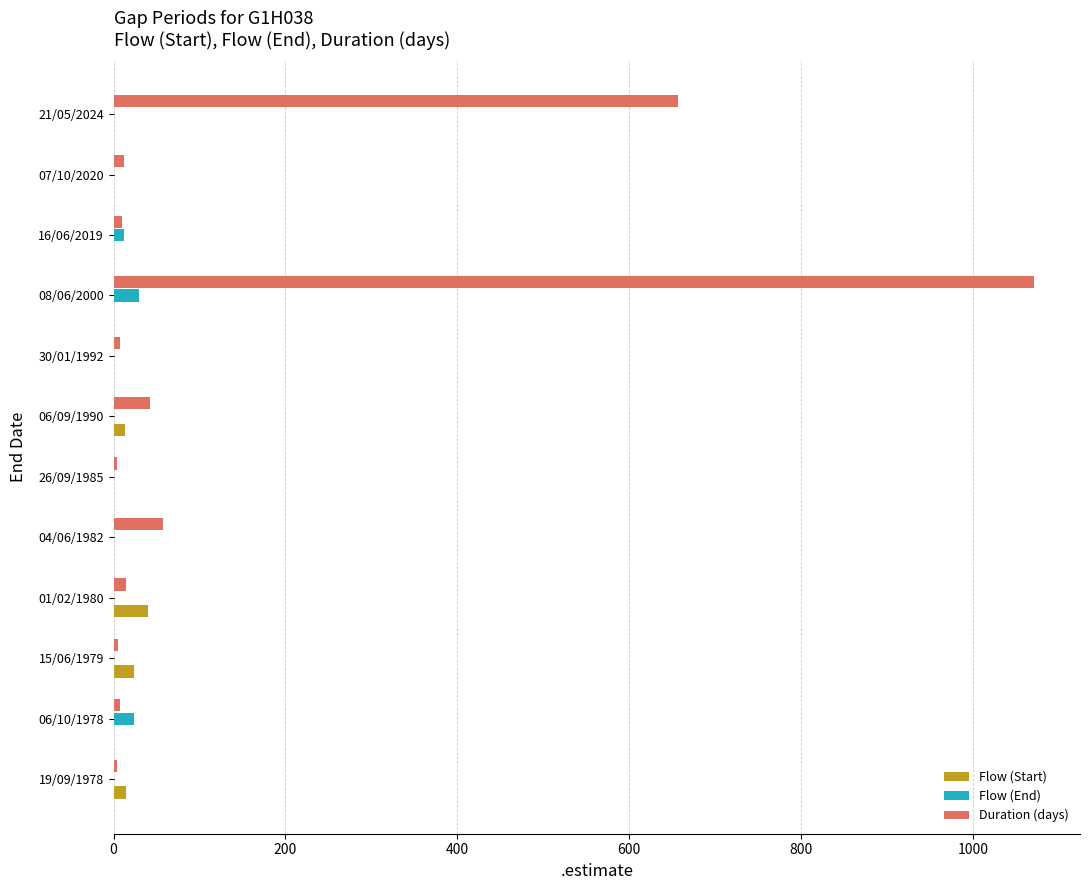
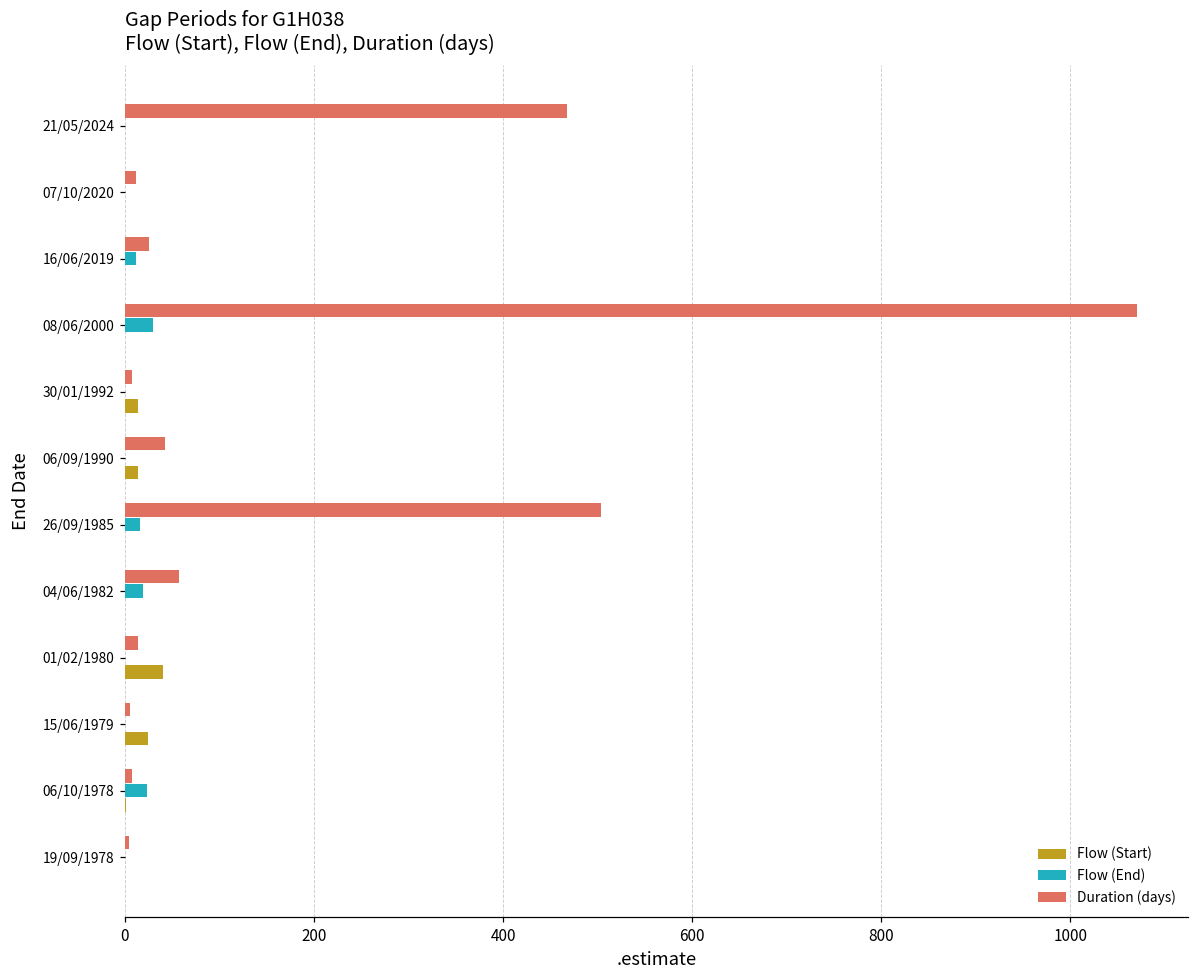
  {
    "Flow (Start)": {
      "21/05/2024": 0,
      "16/06/2019": 0,
-     "30/01/1992": 0,
+     "30/01/1992": 10,
      "06/09/1990": 10,
      "04/06/1982": 0,
      "01/02/1980": 40,
      "15/06/1979": 20,
-     "19/09/1978": 10
+     "19/09/1978": 0
    },
    "Flow (End)": {
      "21/05/2024": 0,
      "16/06/2019": 10,
      "08/06/2000": 30,
      "30/01/1992": 0,
-     "26/09/1985": 0,
-     "04/06/1982": 0,
+     "26/09/1985": 20,
+     "04/06/1982": 20,
      "01/02/1980": 0,
      "15/06/1979": 0,
      "06/10/1978": 20,
      "19/09/1978": 0
    },
    "Duration (days)": {
-     "21/05/2024": 660,
+     "21/05/2024": 470,
      "07/10/2020": 10,
-     "16/06/2019": 10,
+     "16/06/2019": 30,
      "08/06/2000": 1070,
      "30/01/1992": 10,
      "06/09/1990": 40,
-     "26/09/1985": 0,
+     "26/09/1985": 500,
      "04/06/1982": 60,
      "01/02/1980": 10,
      "15/06/1979": 10,
      "06/10/1978": 10,
      "19/09/1978": 0
    }
  }
